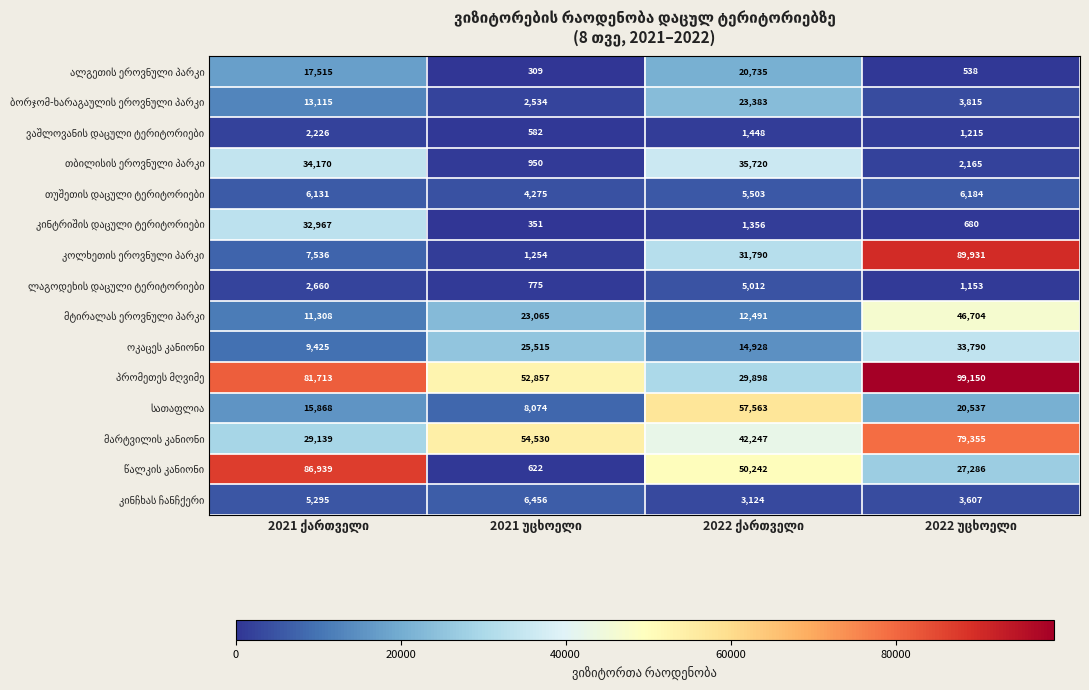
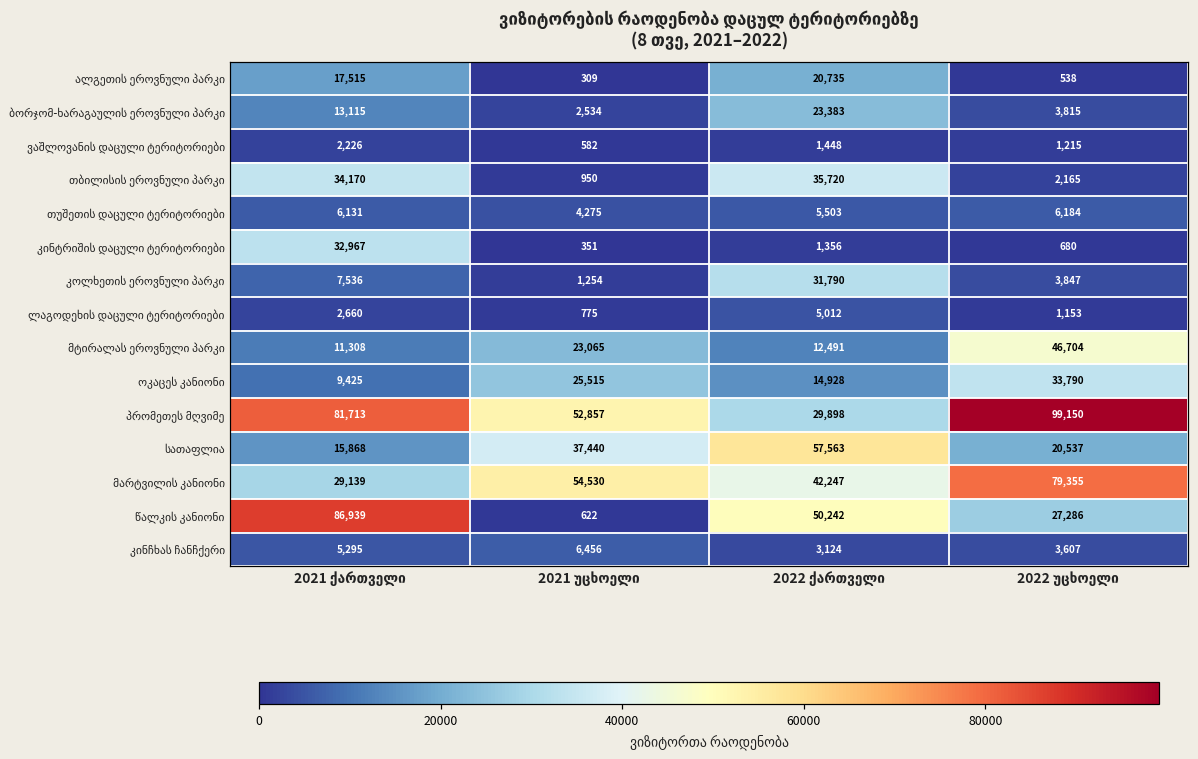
  {
    "ალგეთის ეროვნული პარკი": {
      "2021 ქართველი": "17,515",
      "2021 უცხოელი": "309",
      "2022 ქართველი": "20,735",
      "2022 უცხოელი": "538"
    },
    "ბორჯომ-ხარაგაულის ეროვნული პარკი": {
      "2021 ქართველი": "13,115",
      "2021 უცხოელი": "2,534",
      "2022 ქართველი": "23,383",
      "2022 უცხოელი": "3,815"
    },
    "ვაშლოვანის დაცული ტერიტორიები": {
      "2021 ქართველი": "2,226",
      "2021 უცხოელი": "582",
      "2022 ქართველი": "1,448",
      "2022 უცხოელი": "1,215"
    },
    "თბილისის ეროვნული პარკი": {
      "2021 ქართველი": "34,170",
      "2021 უცხოელი": "950",
      "2022 ქართველი": "35,720",
      "2022 უცხოელი": "2,165"
    },
    "თუშეთის დაცული ტერიტორიები": {
      "2021 ქართველი": "6,131",
      "2021 უცხოელი": "4,275",
      "2022 ქართველი": "5,503",
      "2022 უცხოელი": "6,184"
    },
    "კინტრიშის დაცული ტერიტორიები": {
      "2021 ქართველი": "32,967",
      "2021 უცხოელი": "351",
      "2022 ქართველი": "1,356",
      "2022 უცხოელი": "680"
    },
    "კოლხეთის ეროვნული პარკი": {
      "2021 ქართველი": "7,536",
      "2021 უცხოელი": "1,254",
      "2022 ქართველი": "31,790",
-     "2022 უცხოელი": "89,931"
+     "2022 უცხოელი": "3,847"
    },
    "ლაგოდეხის დაცული ტერიტორიები": {
      "2021 ქართველი": "2,660",
      "2021 უცხოელი": "775",
      "2022 ქართველი": "5,012",
      "2022 უცხოელი": "1,153"
    },
    "მტირალას ეროვნული პარკი": {
      "2021 ქართველი": "11,308",
      "2021 უცხოელი": "23,065",
      "2022 ქართველი": "12,491",
      "2022 უცხოელი": "46,704"
    },
    "ოკაცეს კანიონი": {
      "2021 ქართველი": "9,425",
      "2021 უცხოელი": "25,515",
      "2022 ქართველი": "14,928",
      "2022 უცხოელი": "33,790"
    },
    "პრომეთეს მღვიმე": {
      "2021 ქართველი": "81,713",
      "2021 უცხოელი": "52,857",
      "2022 ქართველი": "29,898",
      "2022 უცხოელი": "99,150"
    },
    "სათაფლია": {
      "2021 ქართველი": "15,868",
-     "2021 უცხოელი": "8,074",
+     "2021 უცხოელი": "37,440",
      "2022 ქართველი": "57,563",
      "2022 უცხოელი": "20,537"
    },
    "მარტვილის კანიონი": {
      "2021 ქართველი": "29,139",
      "2021 უცხოელი": "54,530",
      "2022 ქართველი": "42,247",
      "2022 უცხოელი": "79,355"
    },
    "წალკის კანიონი": {
      "2021 ქართველი": "86,939",
      "2021 უცხოელი": "622",
      "2022 ქართველი": "50,242",
      "2022 უცხოელი": "27,286"
    },
    "კინჩხას ჩანჩქერი": {
      "2021 ქართველი": "5,295",
      "2021 უცხოელი": "6,456",
      "2022 ქართველი": "3,124",
      "2022 უცხოელი": "3,607"
    }
  }
